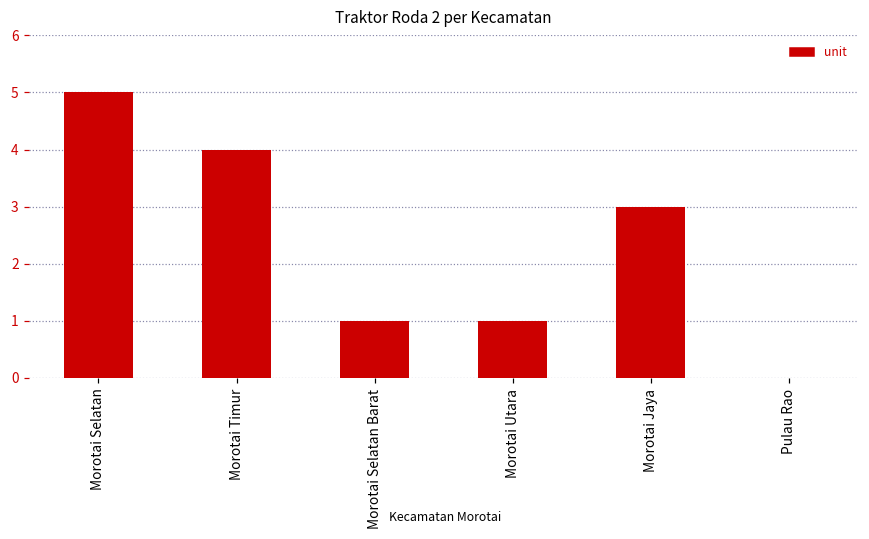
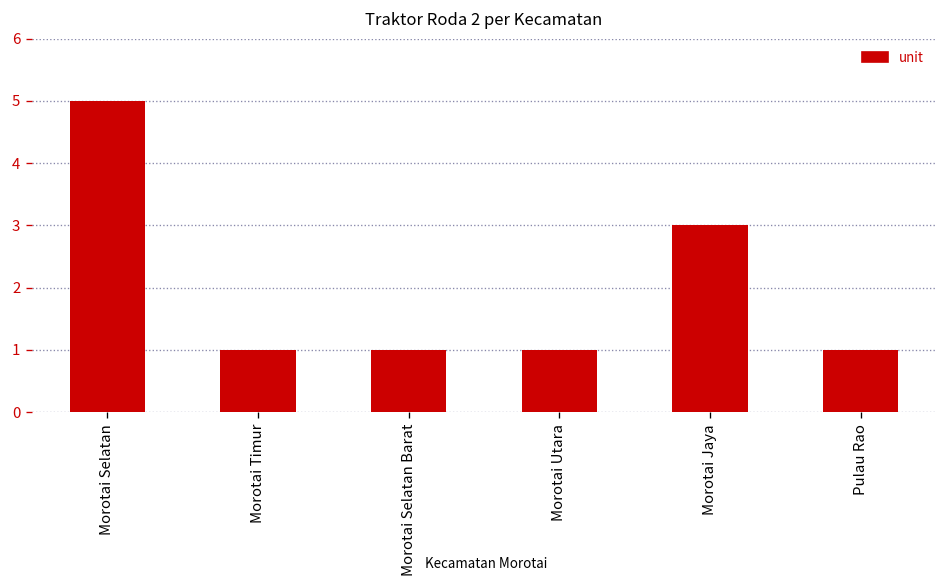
  {
    "Morotai Selatan": 5,
-   "Morotai Timur": 4,
+   "Morotai Timur": 1,
    "Morotai Selatan Barat": 1,
    "Morotai Utara": 1,
    "Morotai Jaya": 3,
-   "Pulau Rao": 0
+   "Pulau Rao": 1
  }
